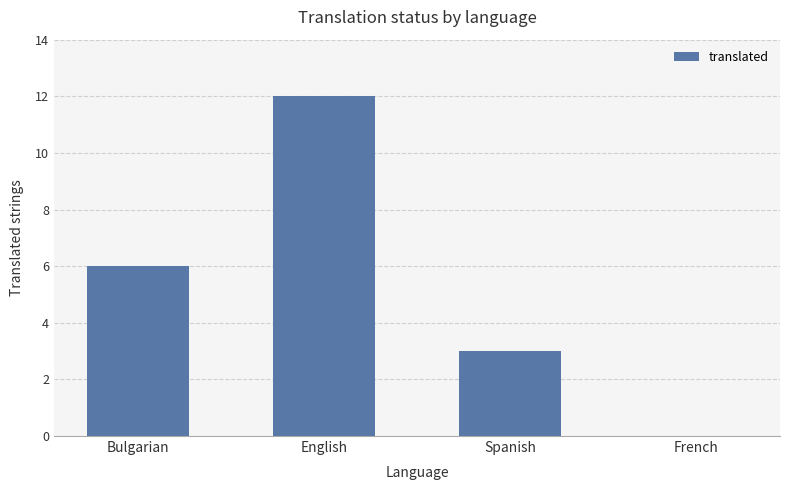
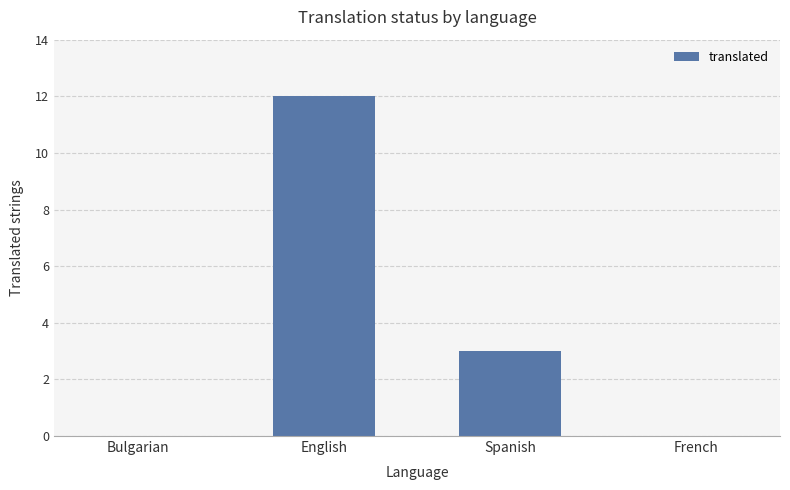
  {
-   "Bulgarian": 6,
+   "Bulgarian": 0,
    "English": 12,
    "Spanish": 3,
    "French": 0
  }
